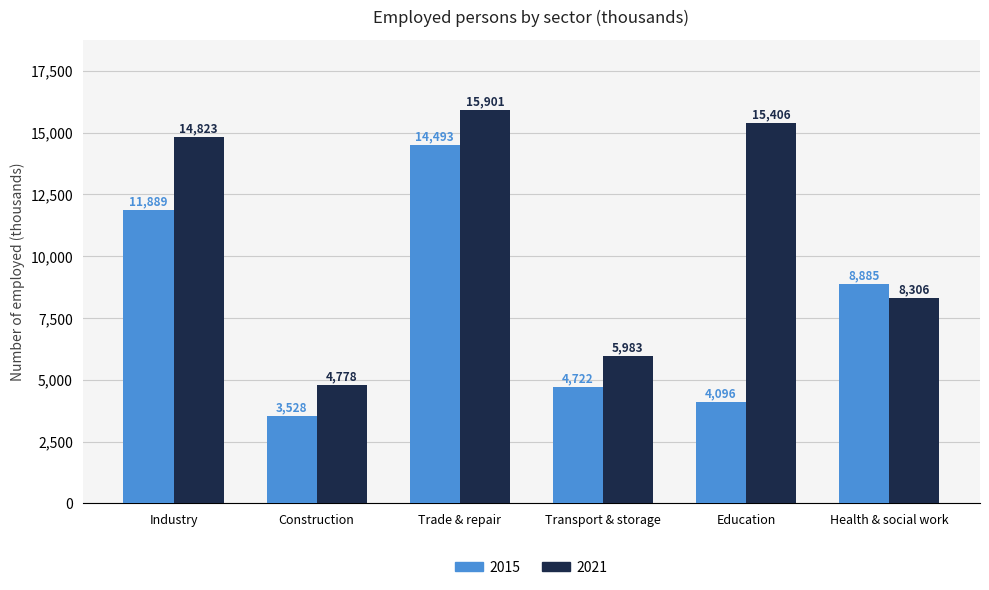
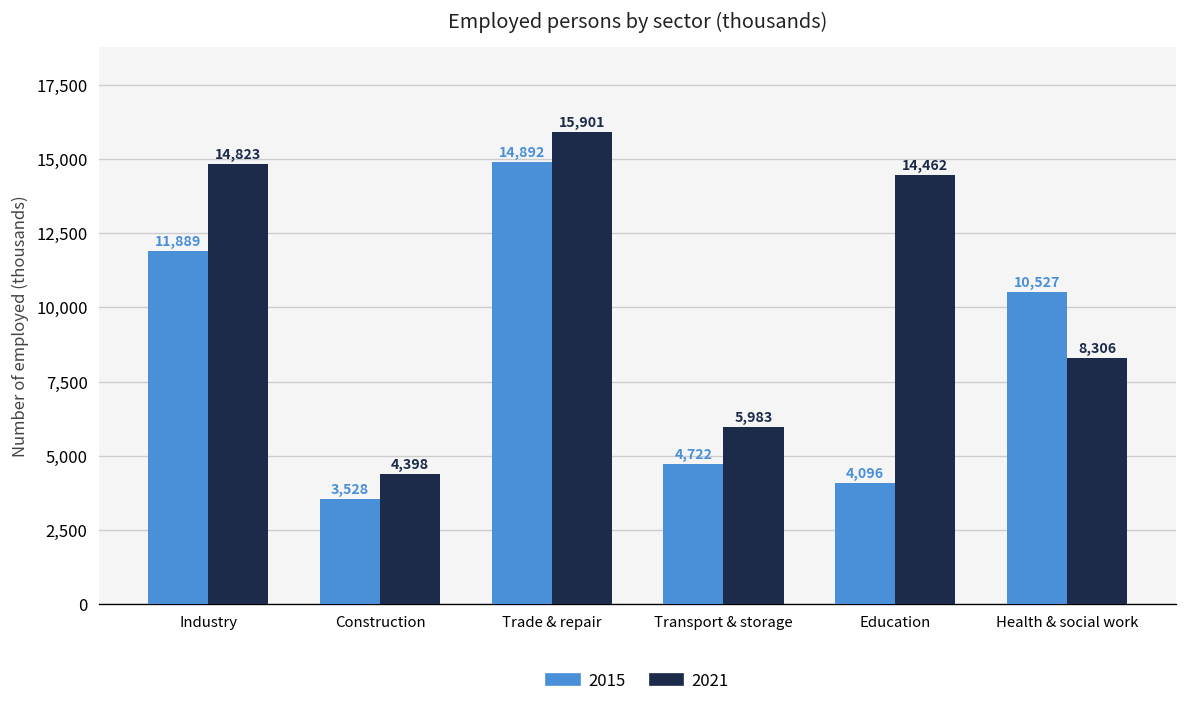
  {
    "2015": {
      "Industry": "11,889",
      "Construction": "3,528",
-     "Trade & repair": "14,493",
+     "Trade & repair": "14,892",
      "Transport & storage": "4,722",
      "Education": "4,096",
-     "Health & social work": "8,885"
+     "Health & social work": "10,527"
    },
    "2021": {
      "Industry": "14,823",
-     "Construction": "4,778",
+     "Construction": "4,398",
      "Trade & repair": "15,901",
      "Transport & storage": "5,983",
-     "Education": "15,406",
+     "Education": "14,462",
      "Health & social work": "8,306"
    }
  }
